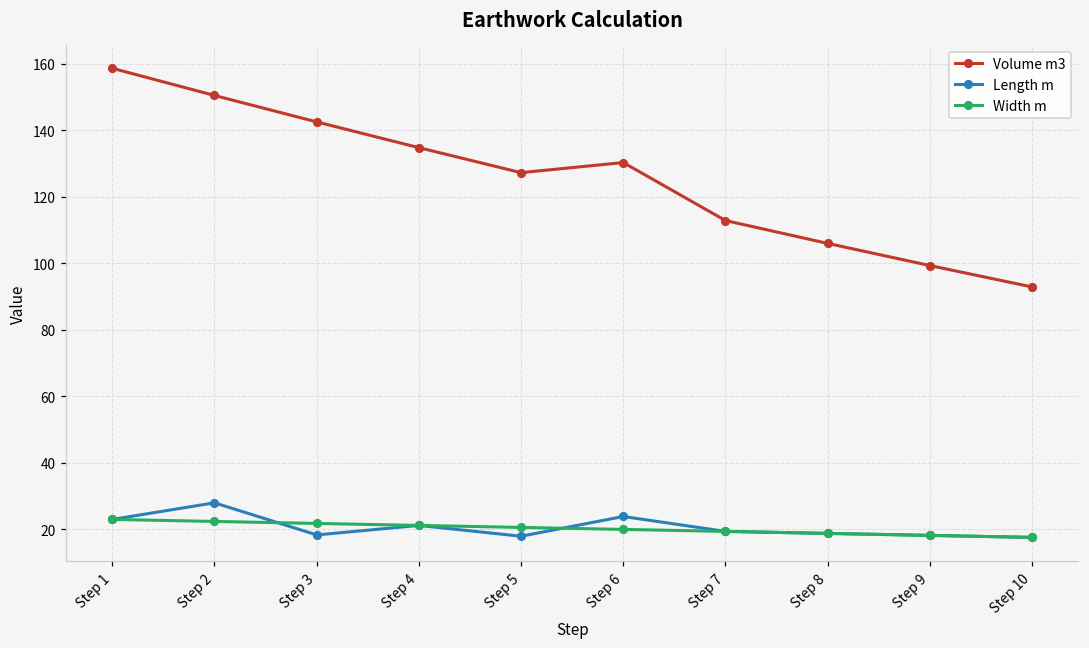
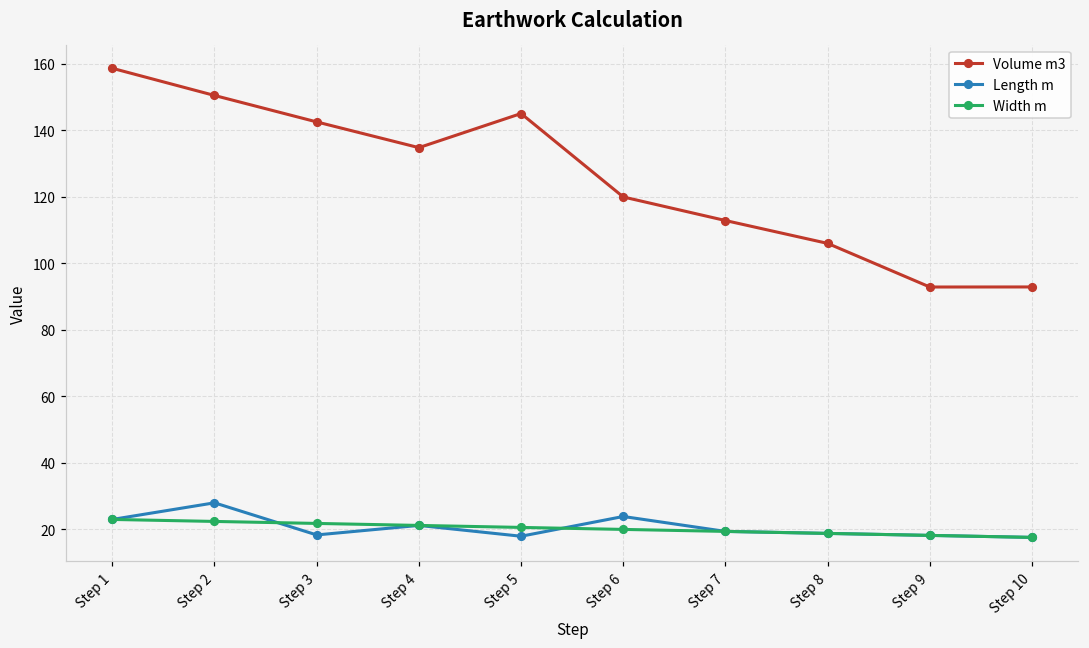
  {
    "Volume m3": {
      "Step 1": 159,
      "Step 2": 151,
      "Step 3": 143,
      "Step 4": 135,
-     "Step 5": 127,
-     "Step 6": 130,
+     "Step 5": 145,
+     "Step 6": 120,
      "Step 7": 113,
      "Step 8": 106,
-     "Step 9": 99,
+     "Step 9": 93,
      "Step 10": 93
    },
    "Length m": {
      "Step 2": 28,
      "Step 3": 18,
      "Step 5": 18,
      "Step 6": 24
    },
    "Width m": {
      "Step 2": 22,
      "Step 3": 22,
      "Step 5": 21,
      "Step 6": 20
    }
  }
